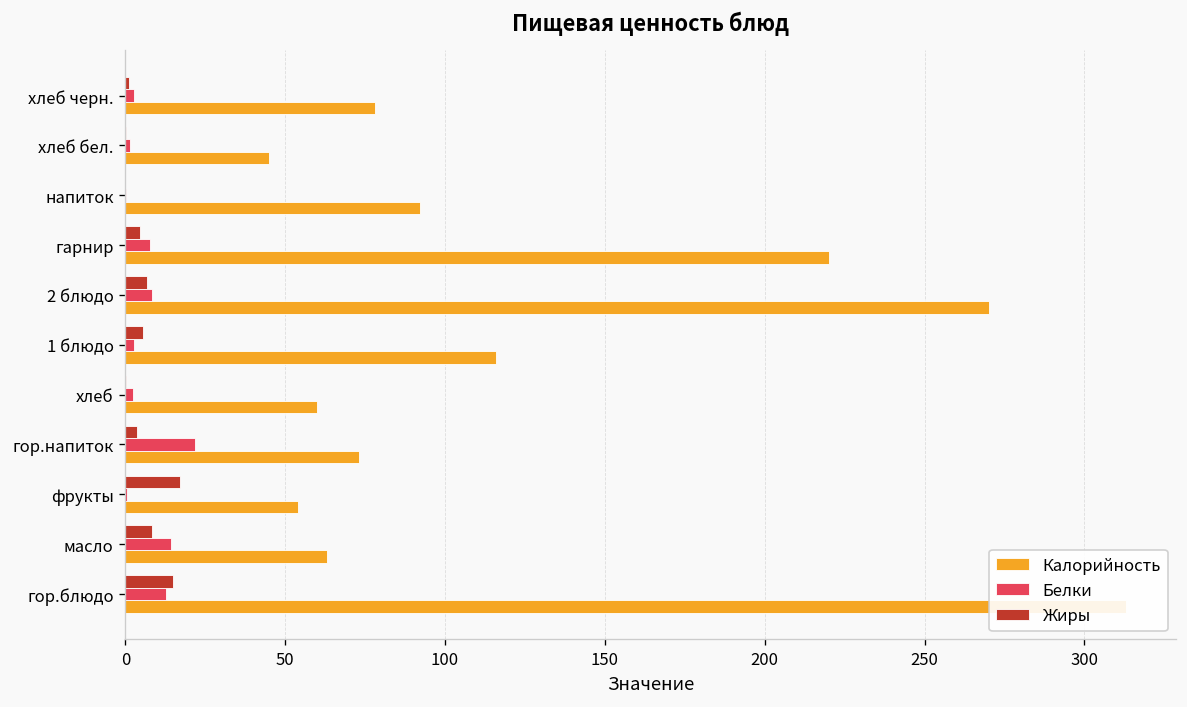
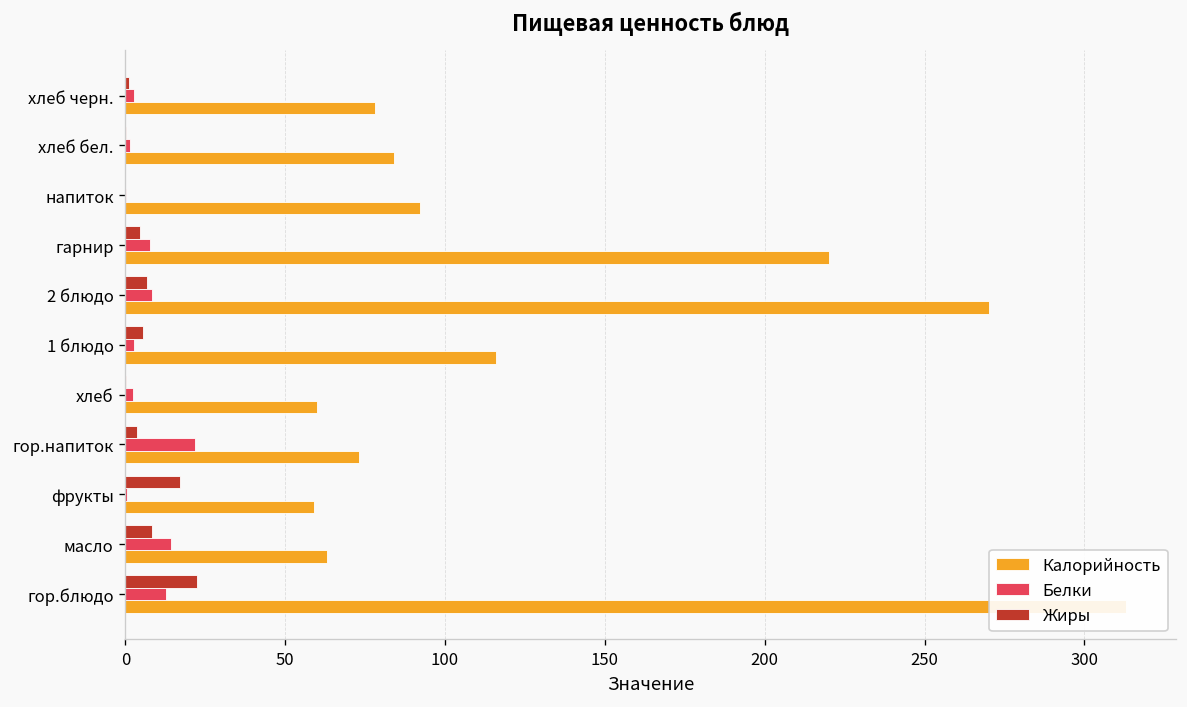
  {
    "Калорийность": {
      "хлеб черн.": 78,
-     "хлеб бел.": 45,
+     "хлеб бел.": 84,
      "напиток": 92,
      "гарнир": 220,
      "2 блюдо": 270,
      "1 блюдо": 116,
      "хлеб": 60,
      "гор.напиток": 73,
-     "фрукты": 54,
+     "фрукты": 59,
      "масло": 63
    },
    "Белки": {
      "хлеб черн.": 3,
      "хлеб бел.": 2,
      "гарнир": 8,
      "2 блюдо": 8,
      "1 блюдо": 3,
      "хлеб": 2,
      "гор.напиток": 22,
      "масло": 14,
      "гор.блюдо": 13
    },
    "Жиры": {
      "хлеб черн.": 1,
      "напиток": 0,
      "гарнир": 4,
      "2 блюдо": 7,
      "1 блюдо": 6,
      "гор.напиток": 4,
      "фрукты": 17,
      "масло": 8,
-     "гор.блюдо": 15
+     "гор.блюдо": 23
    }
  }
